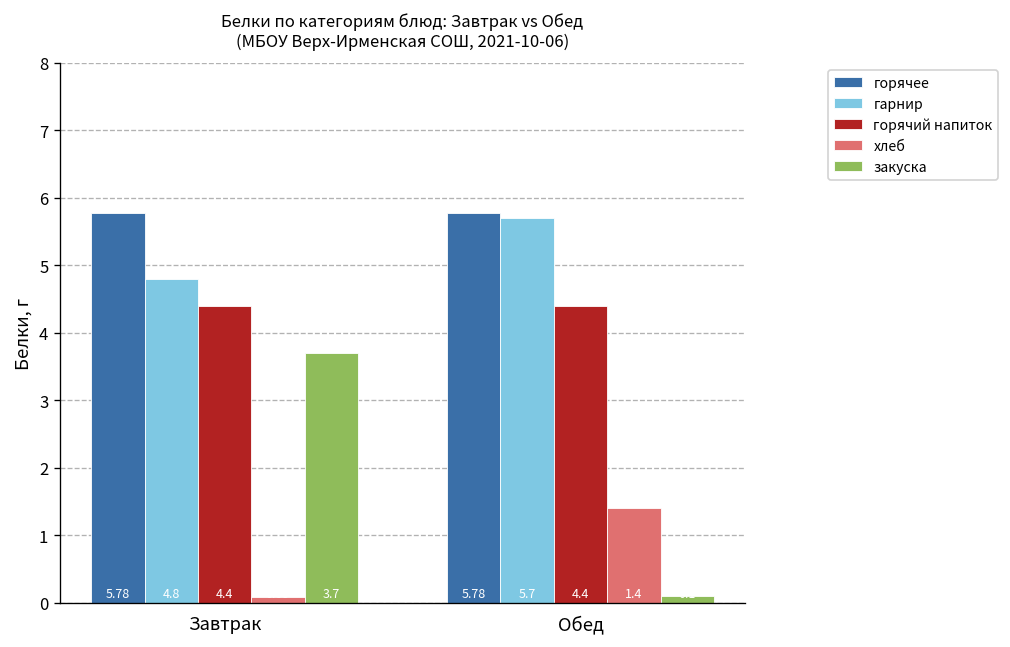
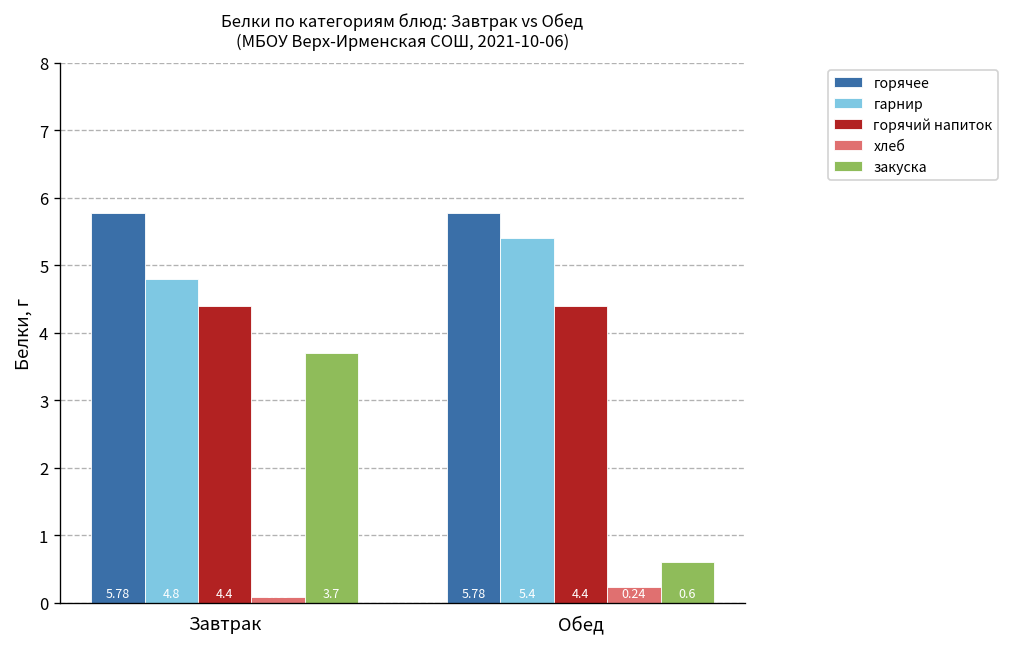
  {
    "горячее": {
      "Завтрак": 5.78,
      "Обед": 5.78
    },
    "гарнир": {
      "Завтрак": 4.8,
-     "Обед": 5.7
+     "Обед": 5.4
    },
    "горячий напиток": {
      "Завтрак": 4.4,
      "Обед": 4.4
    },
    "хлеб": {
-     "Обед": 1.4
+     "Обед": 0.24
    },
    "закуска": {
-     "Обед": 0.1
+     "Обед": 0.6
    }
  }
